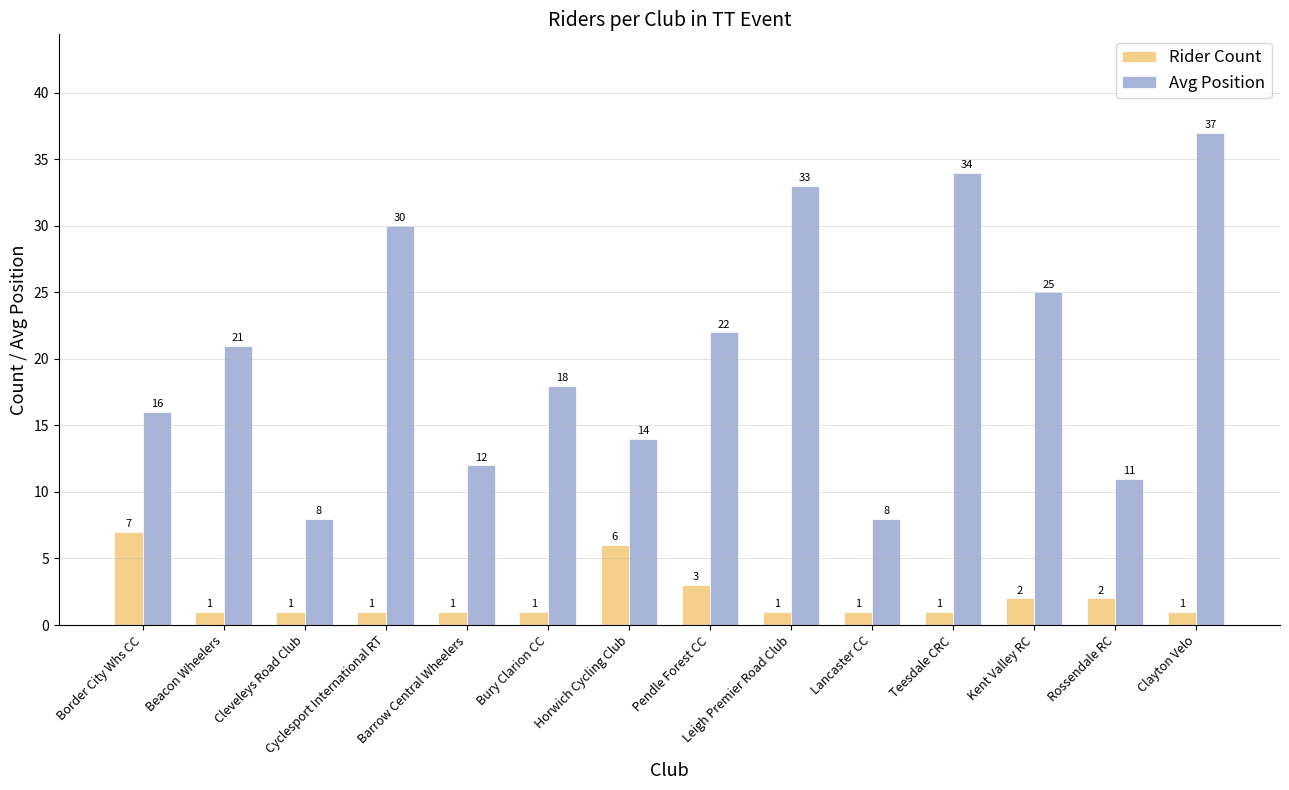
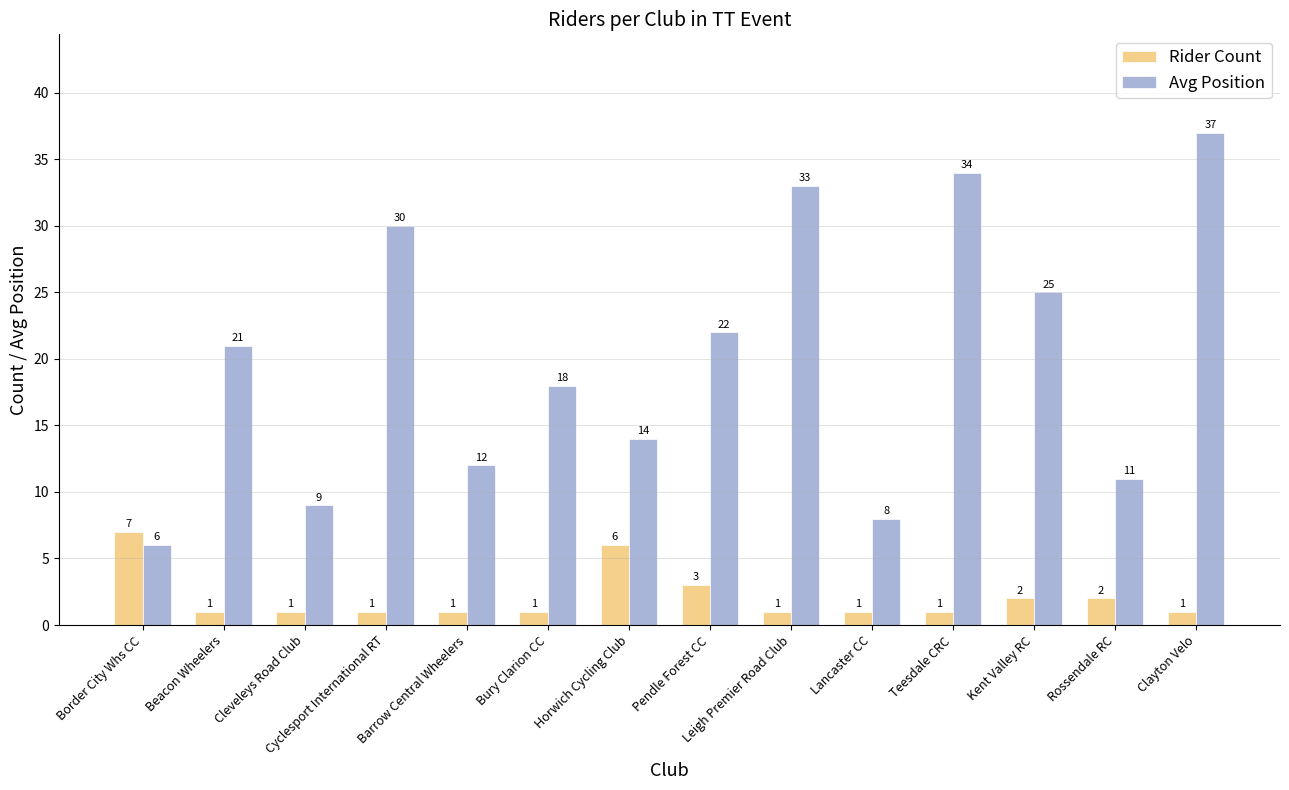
  {
    "Rider Count": {
      "Border City Whs CC": 7,
      "Beacon Wheelers": 1,
      "Cleveleys Road Club": 1,
      "Cyclesport International RT": 1,
      "Barrow Central Wheelers": 1,
      "Bury Clarion CC": 1,
      "Horwich Cycling Club": 6,
      "Pendle Forest CC": 3,
      "Leigh Premier Road Club": 1,
      "Lancaster CC": 1,
      "Teesdale CRC": 1,
      "Kent Valley RC": 2,
      "Rossendale RC": 2,
      "Clayton Velo": 1
    },
    "Avg Position": {
-     "Border City Whs CC": 16,
+     "Border City Whs CC": 6,
      "Beacon Wheelers": 21,
-     "Cleveleys Road Club": 8,
+     "Cleveleys Road Club": 9,
      "Cyclesport International RT": 30,
      "Barrow Central Wheelers": 12,
      "Bury Clarion CC": 18,
      "Horwich Cycling Club": 14,
      "Pendle Forest CC": 22,
      "Leigh Premier Road Club": 33,
      "Lancaster CC": 8,
      "Teesdale CRC": 34,
      "Kent Valley RC": 25,
      "Rossendale RC": 11,
      "Clayton Velo": 37
    }
  }
